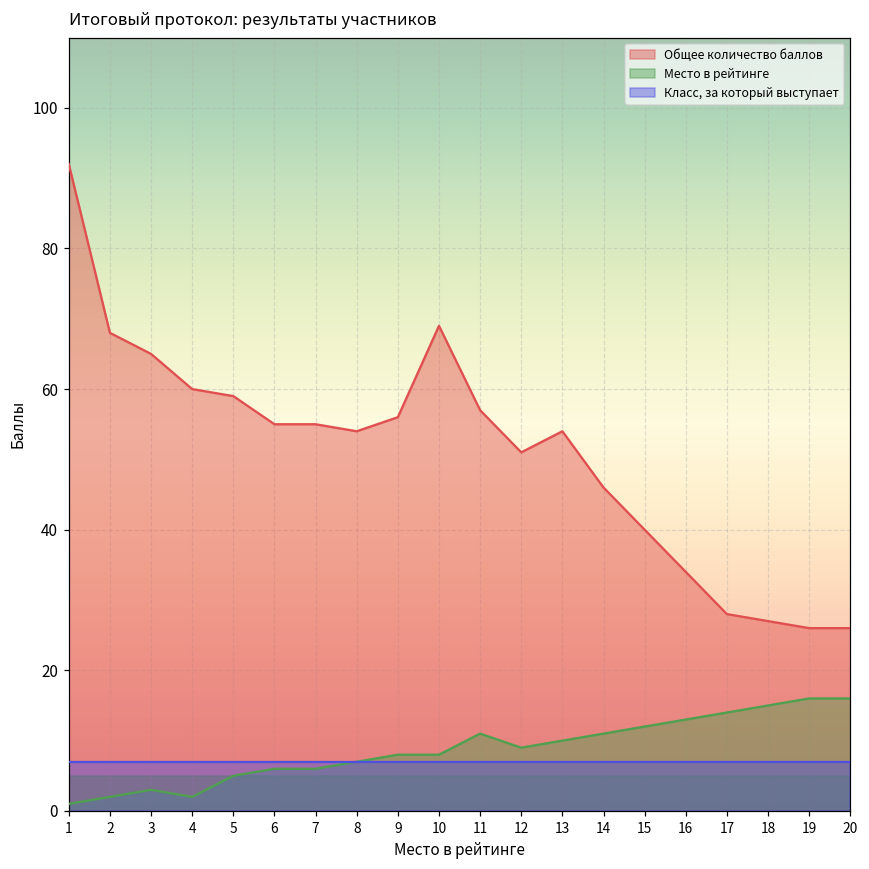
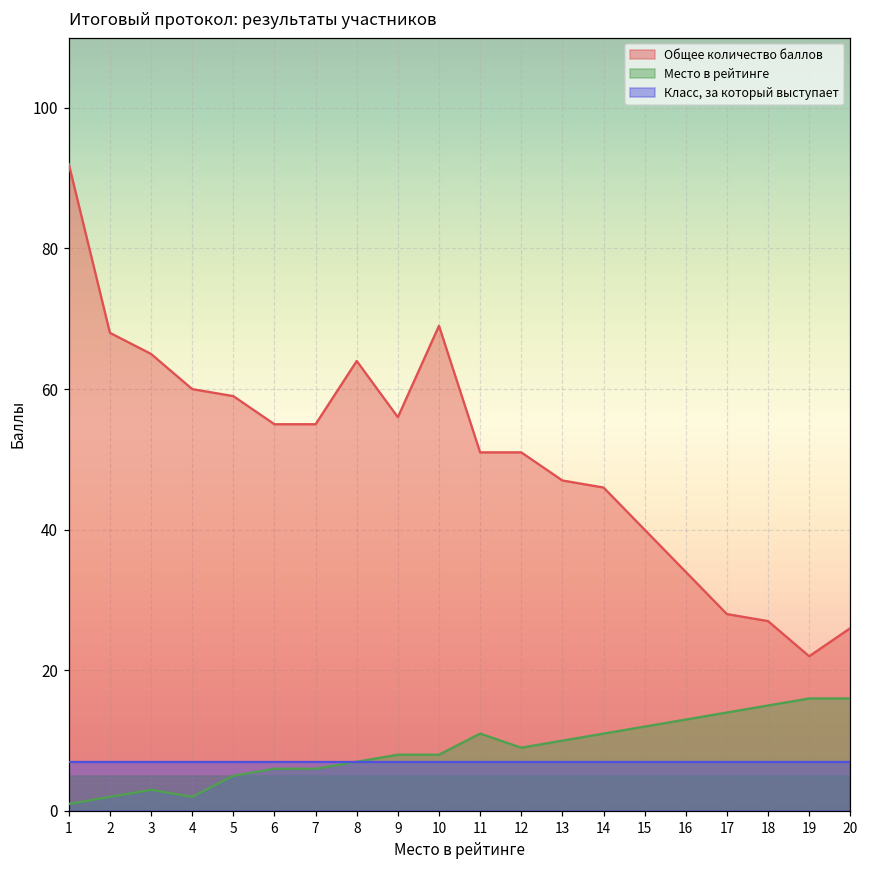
  {
    "Общее количество баллов": {
      "1": 92,
      "2": 68,
      "3": 65,
      "4": 60,
      "5": 59,
      "6": 55,
      "7": 55,
-     "8": 54,
+     "8": 64,
      "9": 56,
      "10": 69,
-     "11": 57,
+     "11": 51,
      "12": 51,
-     "13": 54,
+     "13": 47,
      "14": 46,
      "15": 40,
      "16": 34,
      "17": 28,
      "18": 27,
-     "19": 26,
+     "19": 22,
      "20": 26
    },
    "Место в рейтинге": {
      "6": 6,
      "7": 6,
      "9": 8,
      "10": 8,
      "11": 11,
      "12": 9,
      "13": 10,
      "14": 11,
      "15": 12,
      "16": 13,
      "17": 14,
      "18": 15,
      "19": 16,
      "20": 16
    },
    "Класс, за который выступает": {
      "1": 7,
      "2": 7,
      "3": 7,
      "4": 7,
      "5": 7,
      "6": 7,
      "7": 7,
      "9": 7,
      "10": 7,
      "11": 7,
      "12": 7,
      "13": 7,
      "14": 7,
      "15": 7,
      "16": 7,
      "17": 7,
      "18": 7,
      "19": 7,
      "20": 7
    }
  }
